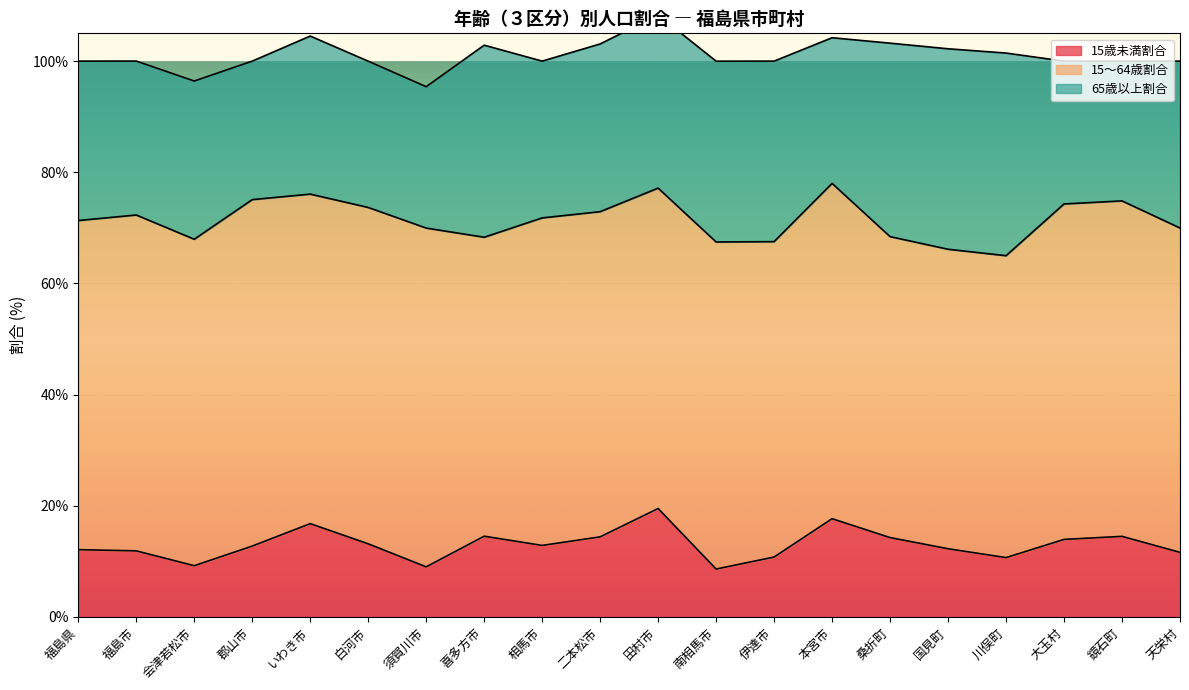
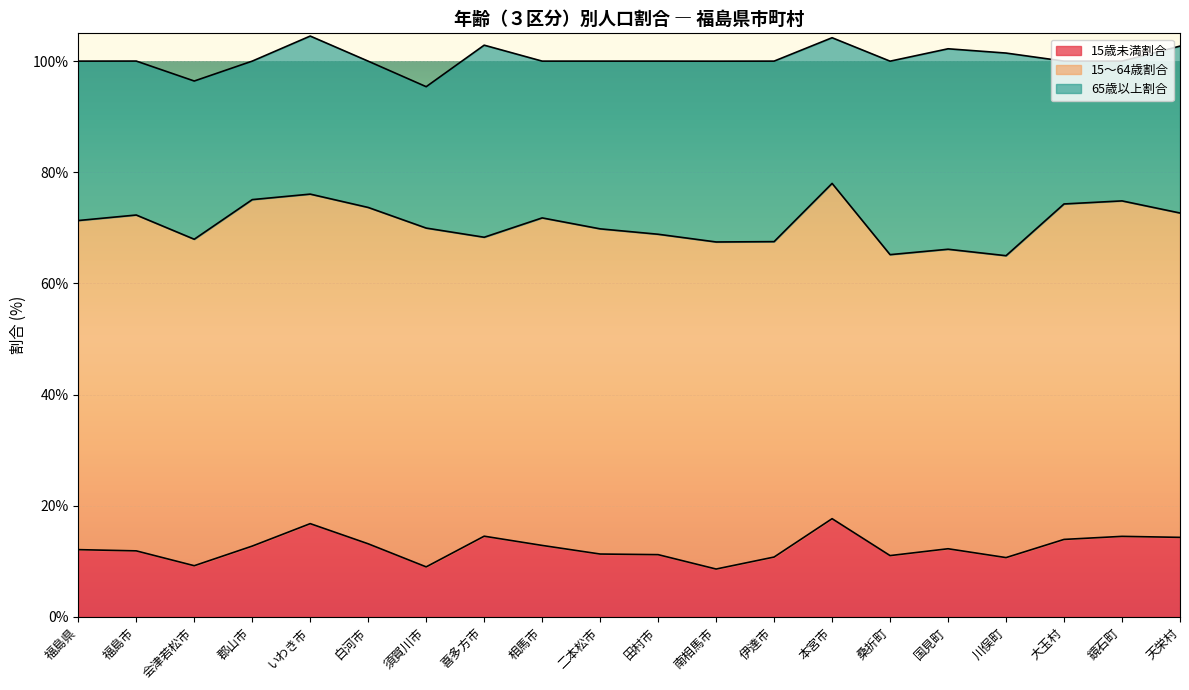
  {
    "15歳未満割合": {
      "福島県": "12%",
      "福島市": "12%",
      "会津若松市": "9%",
      "郡山市": "13%",
      "いわき市": "17%",
      "白河市": "13%",
      "須賀川市": "9%",
      "喜多方市": "15%",
      "相馬市": "13%",
-     "二本松市": "14%",
-     "田村市": "20%",
+     "二本松市": "11%",
+     "田村市": "11%",
      "南相馬市": "9%",
      "伊達市": "11%",
      "本宮市": "18%",
-     "桑折町": "14%",
+     "桑折町": "11%",
      "国見町": "12%",
      "川俣町": "11%",
      "大玉村": "14%",
      "鏡石町": "14%",
-     "天栄村": "12%"
+     "天栄村": "14%"
    },
    "15～64歳割合": {
      "福島県": "59%",
      "福島市": "60%",
      "会津若松市": "59%",
      "郡山市": "62%",
      "いわき市": "59%",
      "白河市": "61%",
      "須賀川市": "61%",
      "喜多方市": "54%",
      "相馬市": "59%",
      "二本松市": "59%",
      "田村市": "58%",
      "南相馬市": "59%",
      "伊達市": "57%",
      "本宮市": "60%",
      "桑折町": "54%",
      "国見町": "54%",
      "川俣町": "54%",
      "大玉村": "60%",
      "鏡石町": "60%",
      "天栄村": "58%"
    },
    "65歳以上割合": {
      "福島県": "29%",
      "福島市": "28%",
      "会津若松市": "28%",
      "郡山市": "25%",
      "いわき市": "28%",
      "白河市": "26%",
      "須賀川市": "25%",
      "喜多方市": "35%",
      "相馬市": "28%",
      "二本松市": "30%",
      "南相馬市": "33%",
      "伊達市": "32%",
      "本宮市": "26%",
      "桑折町": "35%",
      "国見町": "36%",
      "川俣町": "36%",
      "天栄村": "30%"
    }
  }
